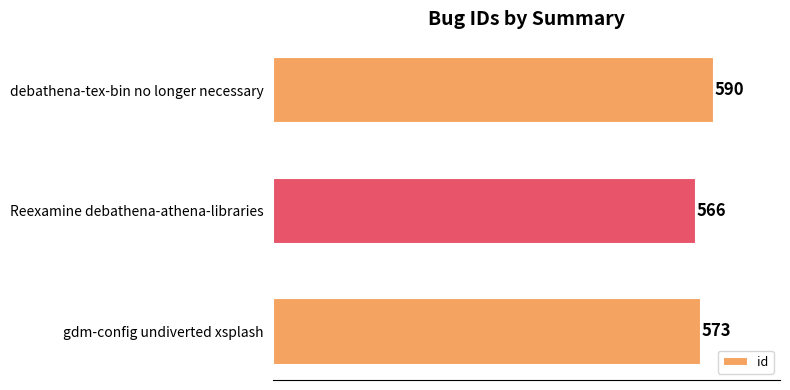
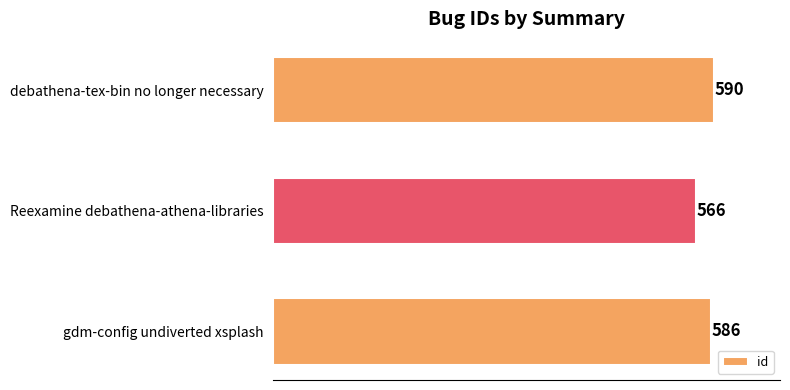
  {
    "debathena-tex-bin no longer necessary": 590,
    "Reexamine debathena-athena-libraries": 566,
-   "gdm-config undiverted xsplash": 573
+   "gdm-config undiverted xsplash": 586
  }
